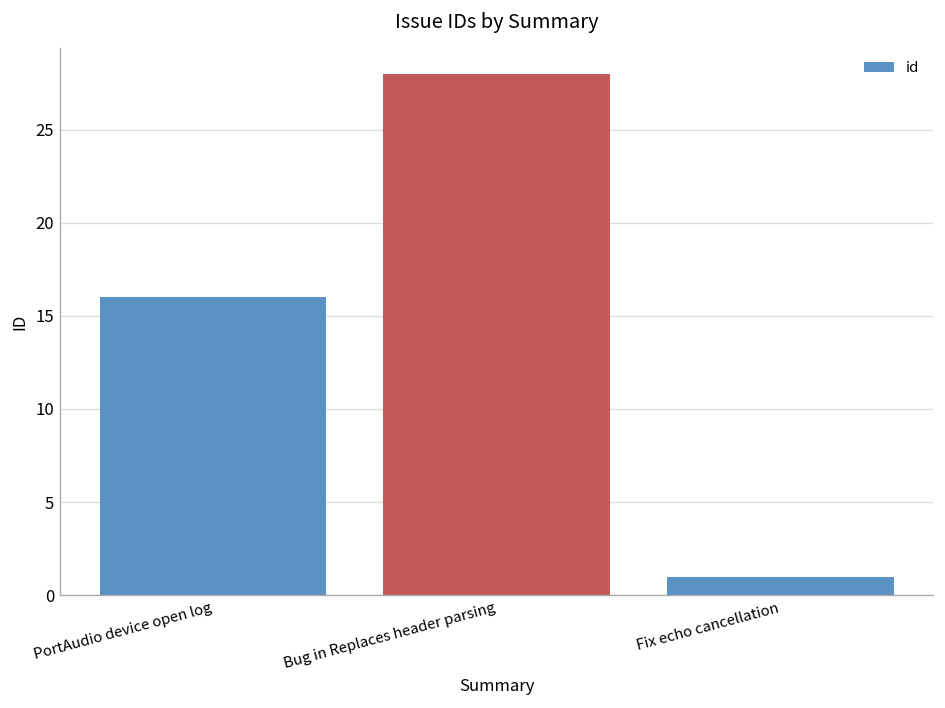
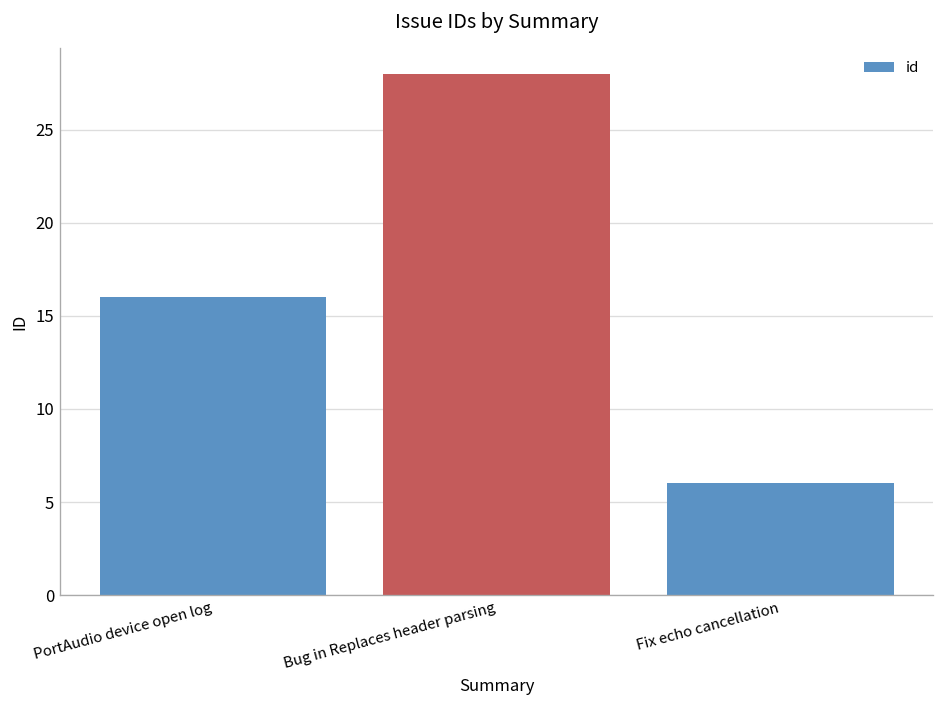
  {
    "PortAudio device open log": 16,
    "Bug in Replaces header parsing": 28,
-   "Fix echo cancellation": 1
+   "Fix echo cancellation": 6
  }
